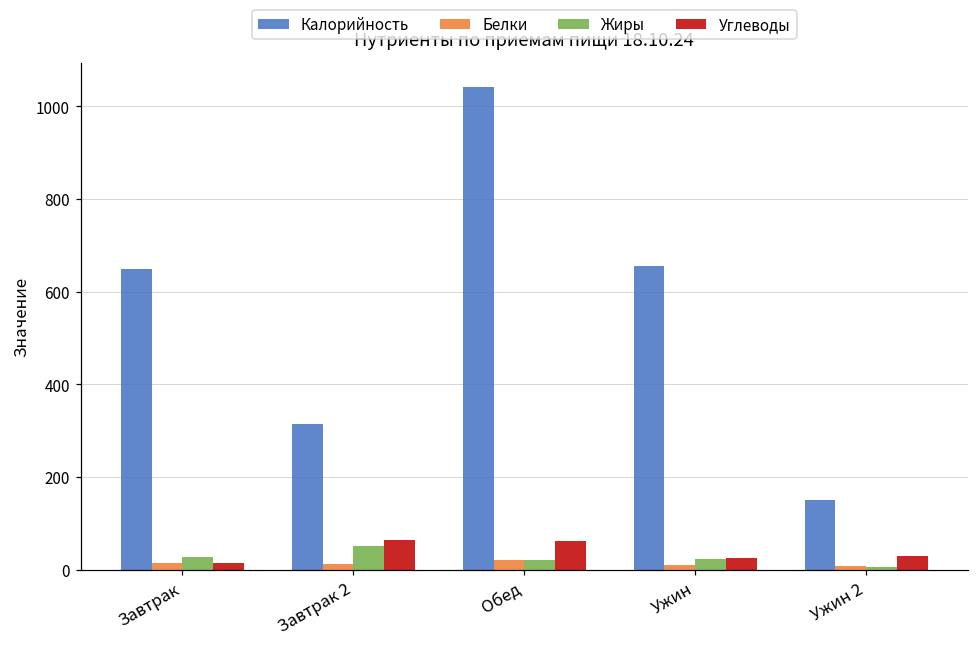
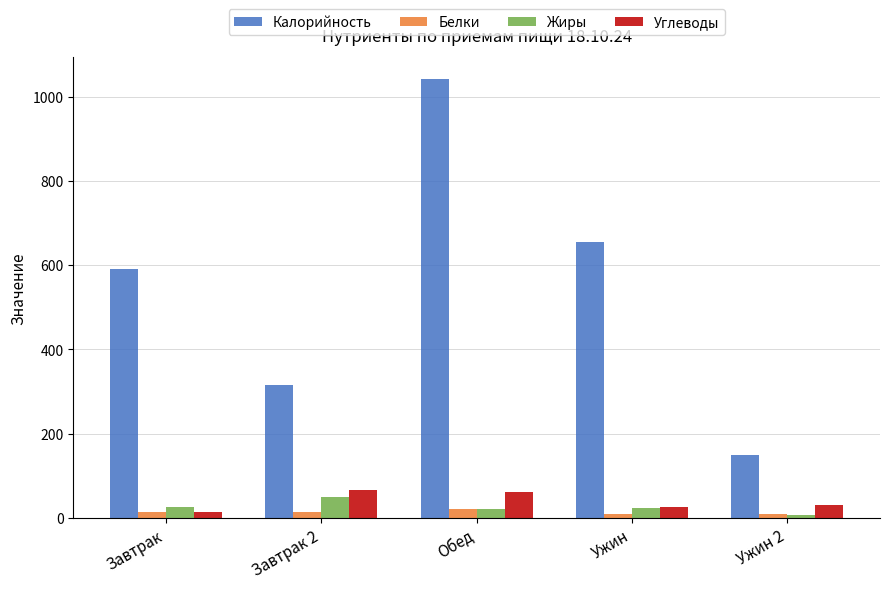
  {
    "Калорийность": {
-     "Завтрак": 650,
+     "Завтрак": 590,
      "Завтрак 2": 320,
      "Обед": 1040,
      "Ужин": 660,
      "Ужин 2": 150
    },
    "Белки": {
      "Завтрак": 10,
      "Завтрак 2": 10,
      "Обед": 20,
      "Ужин": 10,
      "Ужин 2": 10
    },
    "Жиры": {
      "Завтрак": 30,
      "Завтрак 2": 50,
      "Обед": 20,
      "Ужин": 20,
      "Ужин 2": 10
    },
    "Углеводы": {
      "Завтрак": 10,
      "Завтрак 2": 70,
      "Обед": 60,
      "Ужин": 30,
      "Ужин 2": 30
    }
  }
